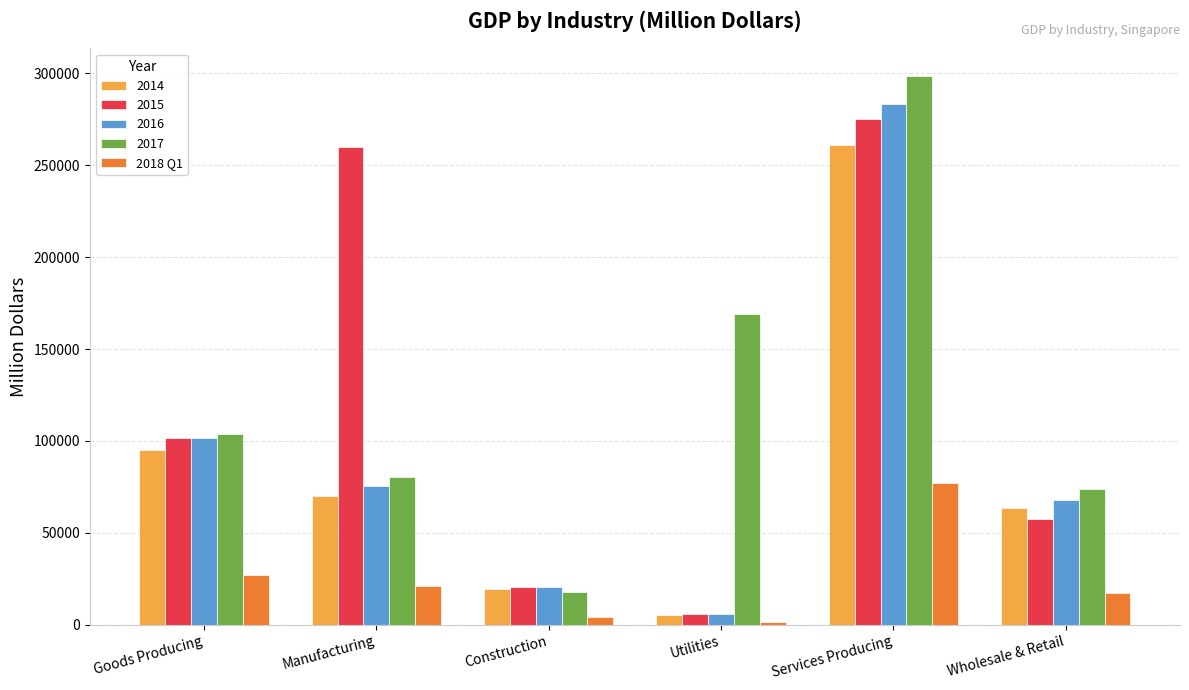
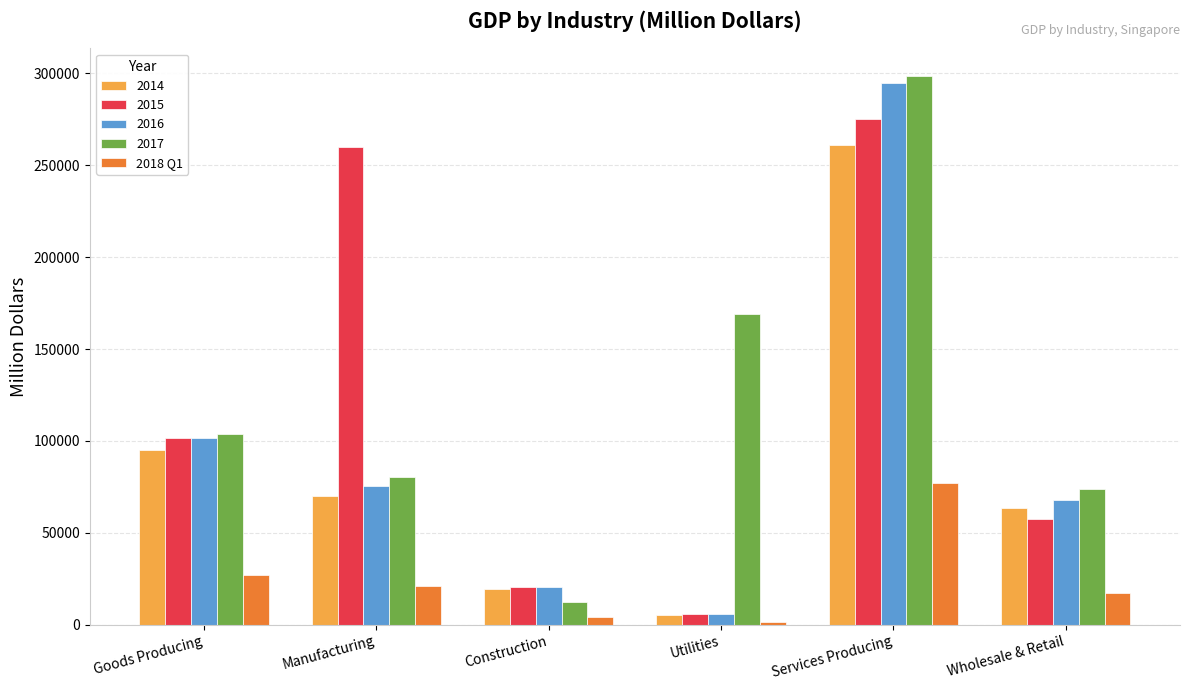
  {
    "2015": {
      "Goods Producing": 102000,
      "Manufacturing": 260000,
      "Construction": 20000,
      "Utilities": 6000,
      "Services Producing": 275000,
      "Wholesale & Retail": 58000
    },
    "2016": {
      "Goods Producing": 102000,
      "Manufacturing": 76000,
      "Construction": 20000,
      "Utilities": 6000,
-     "Services Producing": 283000,
+     "Services Producing": 295000,
      "Wholesale & Retail": 68000
    },
    "2017": {
      "Goods Producing": 104000,
      "Manufacturing": 80000,
-     "Construction": 18000,
+     "Construction": 13000,
      "Utilities": 169000,
      "Services Producing": 299000,
      "Wholesale & Retail": 74000
    }
  }
